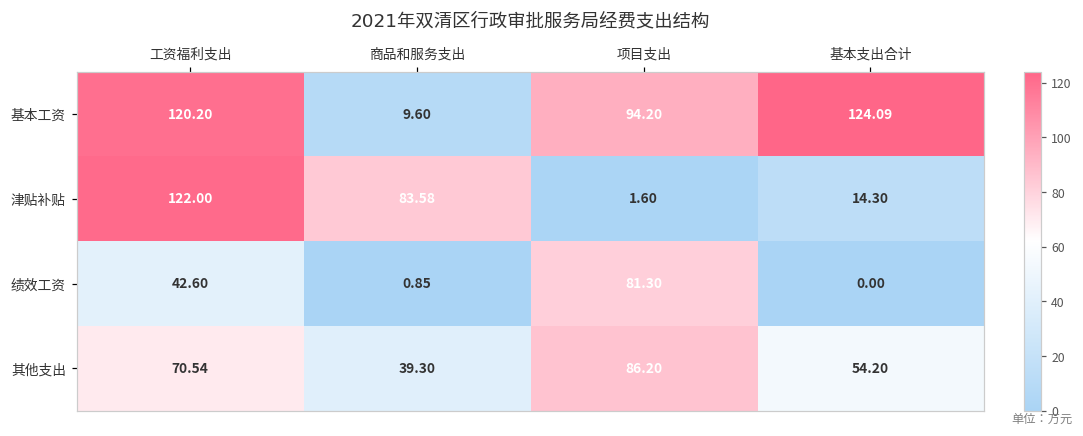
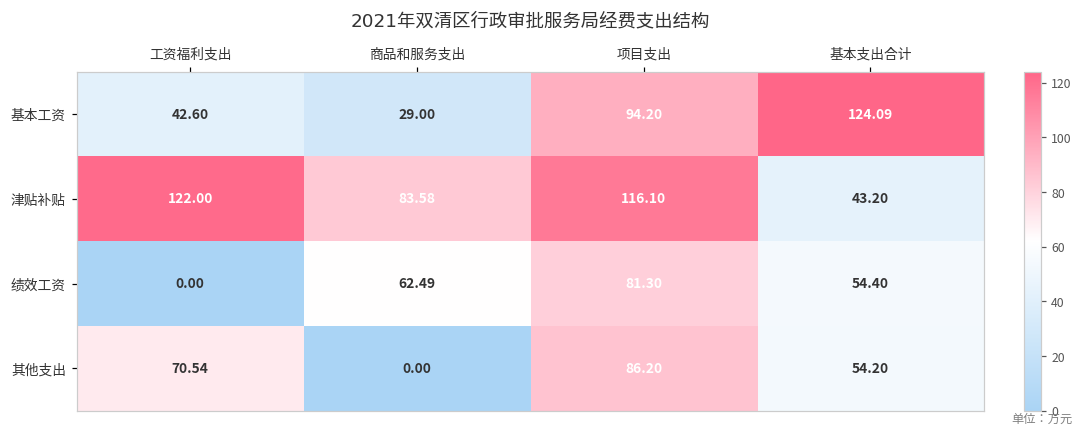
  {
    "基本工资": {
-     "工资福利支出": 120.20,
-     "商品和服务支出": 9.60,
+     "工资福利支出": 42.60,
+     "商品和服务支出": 29.00,
      "项目支出": 94.20,
      "基本支出合计": 124.09
    },
    "津贴补贴": {
      "工资福利支出": 122.00,
      "商品和服务支出": 83.58,
-     "项目支出": 1.60,
-     "基本支出合计": 14.30
+     "项目支出": 116.10,
+     "基本支出合计": 43.20
    },
    "绩效工资": {
-     "工资福利支出": 42.60,
-     "商品和服务支出": 0.85,
+     "工资福利支出": 0.00,
+     "商品和服务支出": 62.49,
      "项目支出": 81.30,
-     "基本支出合计": 0.00
+     "基本支出合计": 54.40
    },
    "其他支出": {
      "工资福利支出": 70.54,
-     "商品和服务支出": 39.30,
+     "商品和服务支出": 0.00,
      "项目支出": 86.20,
      "基本支出合计": 54.20
    }
  }
